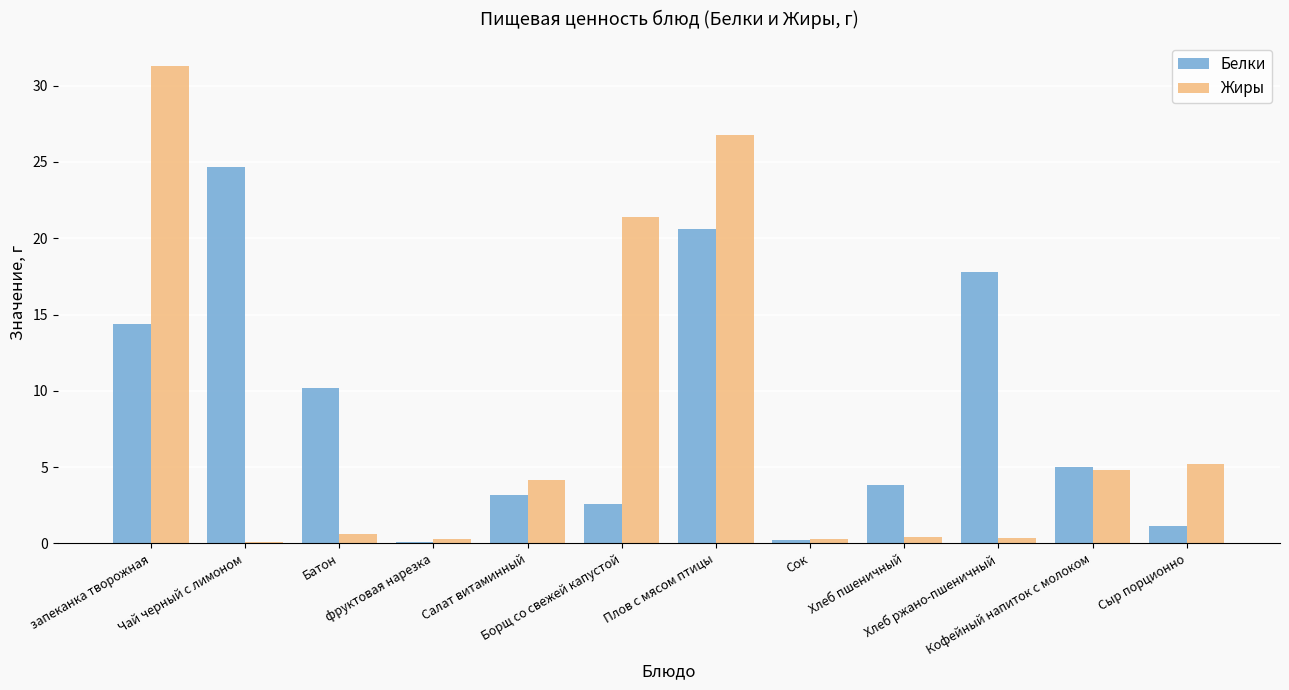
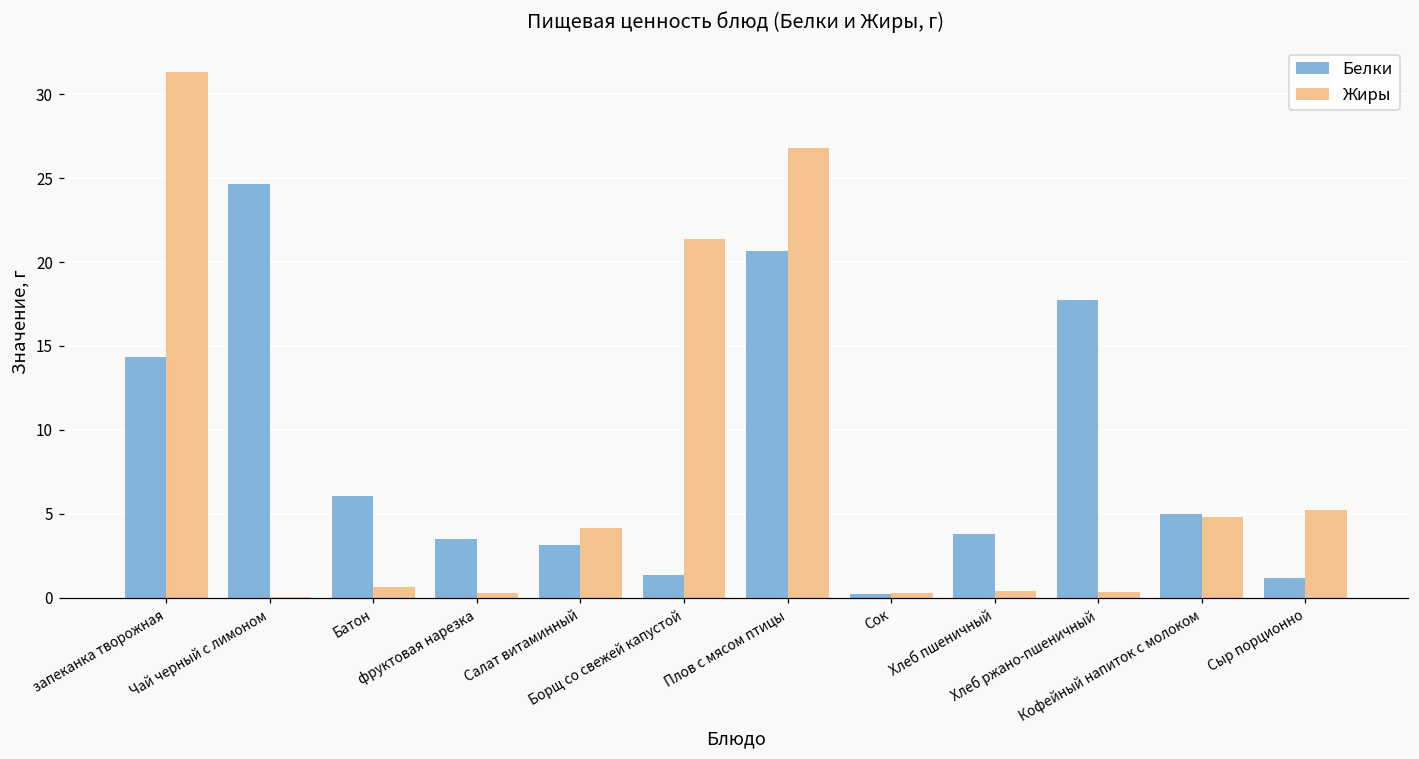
  {
    "Белки": {
      "запеканка творожная": 14.4,
      "Чай черный с лимоном": 24.6,
-     "Батон": 10.2,
-     "фруктовая нарезка": 0.1,
+     "Батон": 6.1,
+     "фруктовая нарезка": 3.5,
      "Салат витаминный": 3.2,
-     "Борщ со свежей капустой": 2.6,
+     "Борщ со свежей капустой": 1.4,
      "Плов с мясом птицы": 20.6,
      "Сок": 0.2,
      "Хлеб пшеничный": 3.8,
      "Хлеб ржано-пшеничный": 17.8,
      "Кофейный напиток с молоком": 5.0,
      "Сыр порционно": 1.2
    },
    "Жиры": {
      "запеканка творожная": 31.3,
      "Батон": 0.6,
      "фруктовая нарезка": 0.3,
      "Салат витаминный": 4.2,
      "Борщ со свежей капустой": 21.4,
      "Плов с мясом птицы": 26.8,
      "Сок": 0.3,
      "Хлеб пшеничный": 0.4,
      "Хлеб ржано-пшеничный": 0.3,
      "Кофейный напиток с молоком": 4.8,
      "Сыр порционно": 5.2
    }
  }
